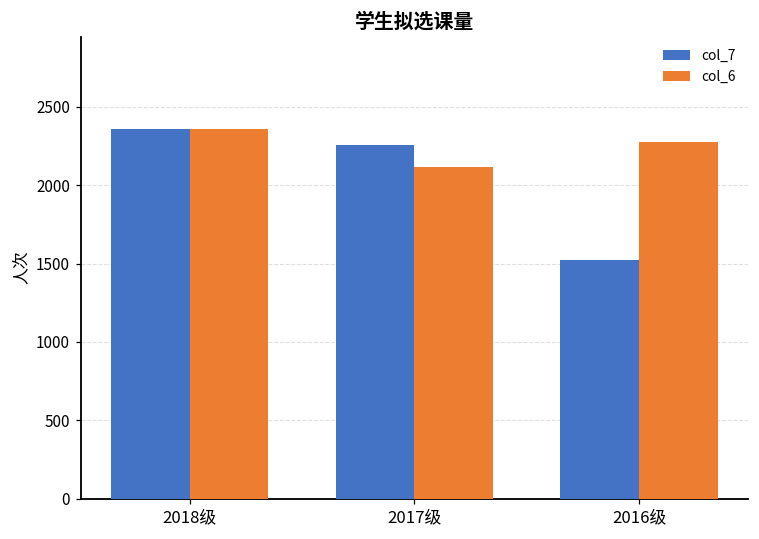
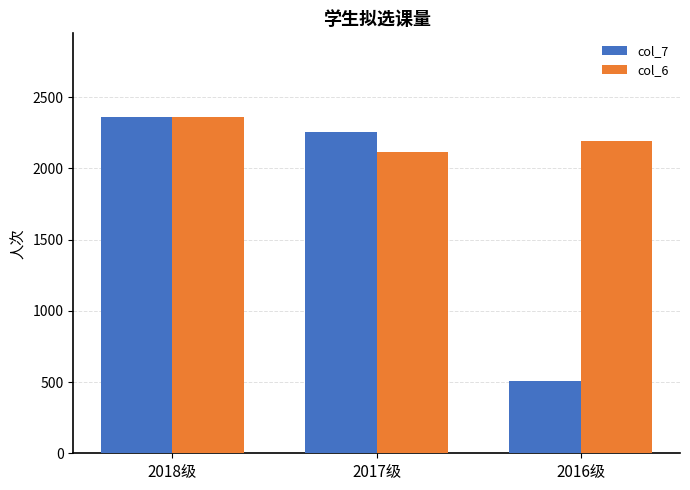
  {
    "col_7": {
      "2018级": 2360,
      "2017级": 2260,
-     "2016级": 1520
+     "2016级": 510
    },
    "col_6": {
      "2018级": 2360,
      "2017级": 2120,
-     "2016级": 2280
+     "2016级": 2190
    }
  }
